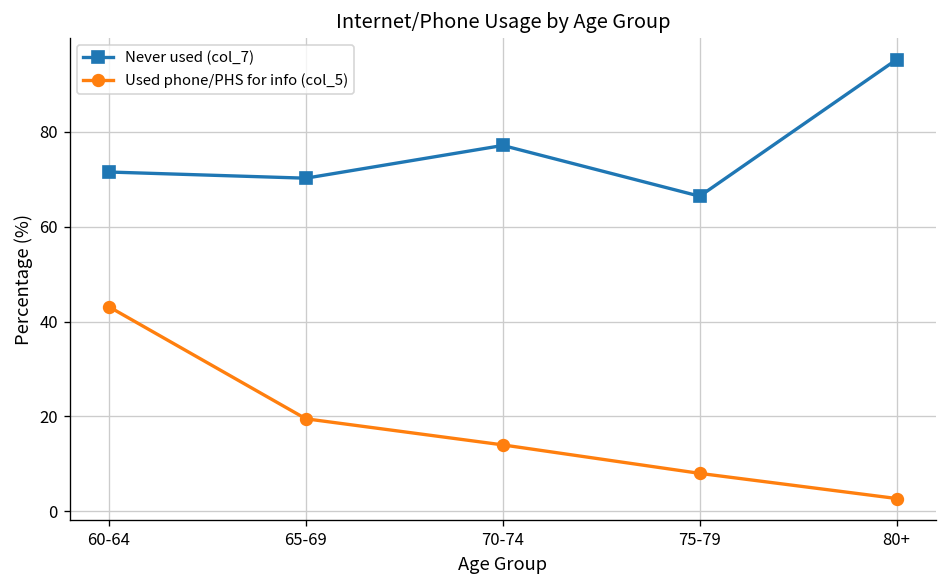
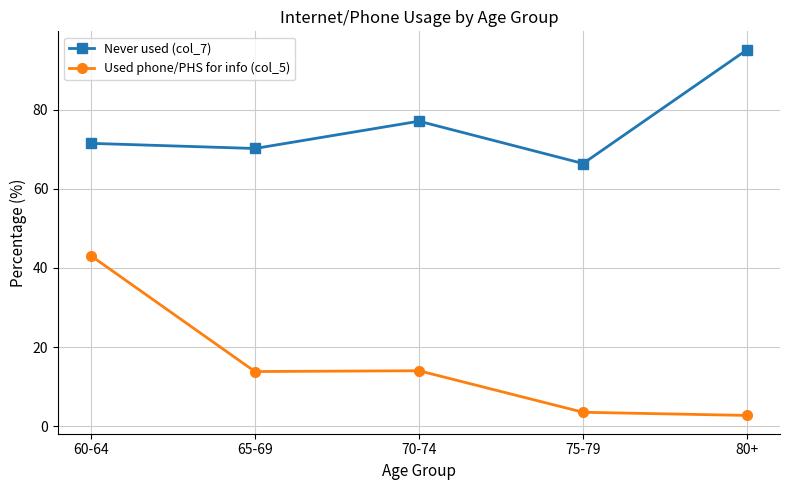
  {
    "Never used (col_7)": {
      "60-64": 72,
      "65-69": 70,
      "70-74": 77,
      "75-79": 66,
      "80+": 95
    },
    "Used phone/PHS for info (col_5)": {
      "60-64": 43,
-     "65-69": 20,
+     "65-69": 14,
      "70-74": 14,
-     "75-79": 8,
+     "75-79": 4,
      "80+": 3
    }
  }
